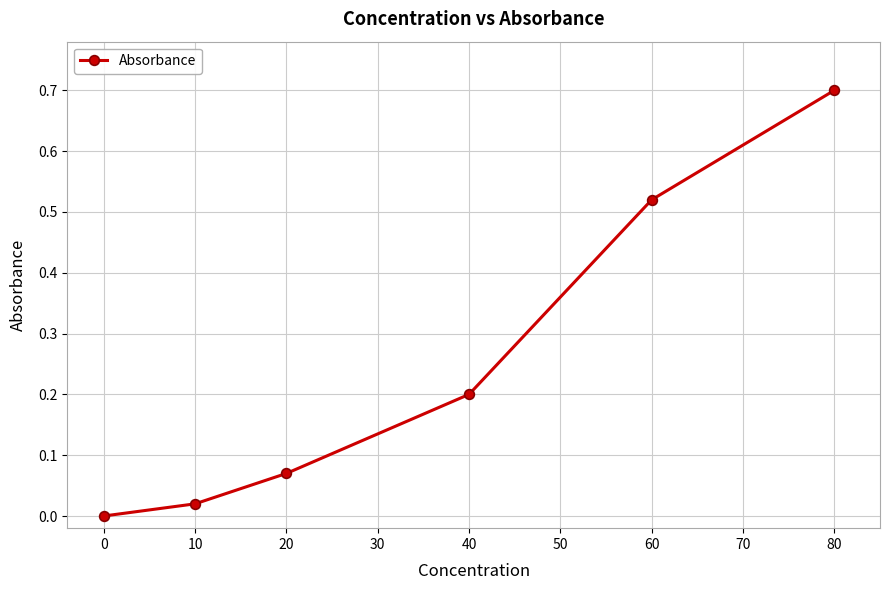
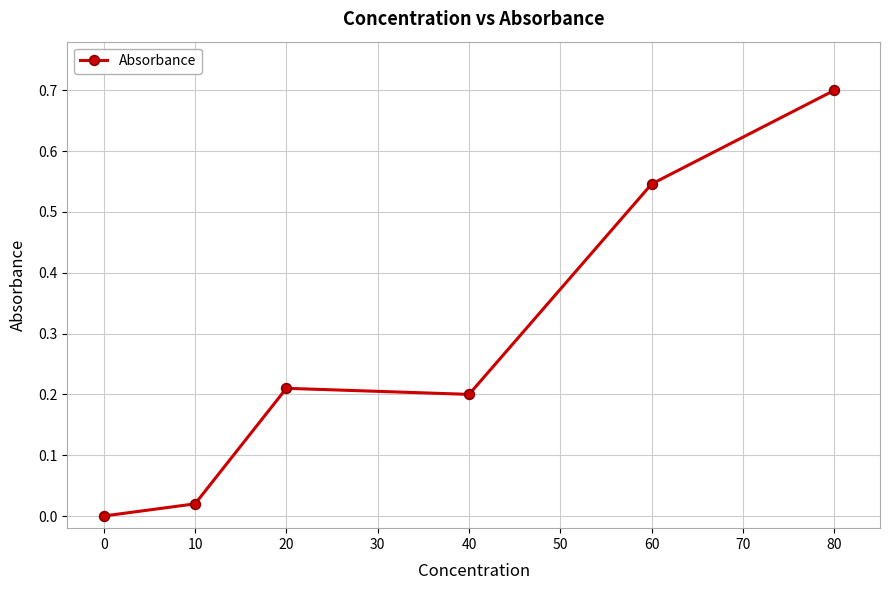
  {
    "0": 0.00,
    "10": 0.02,
-   "20": 0.07,
+   "20": 0.21,
    "40": 0.20,
-   "60": 0.52,
+   "60": 0.55,
    "80": 0.70
  }
